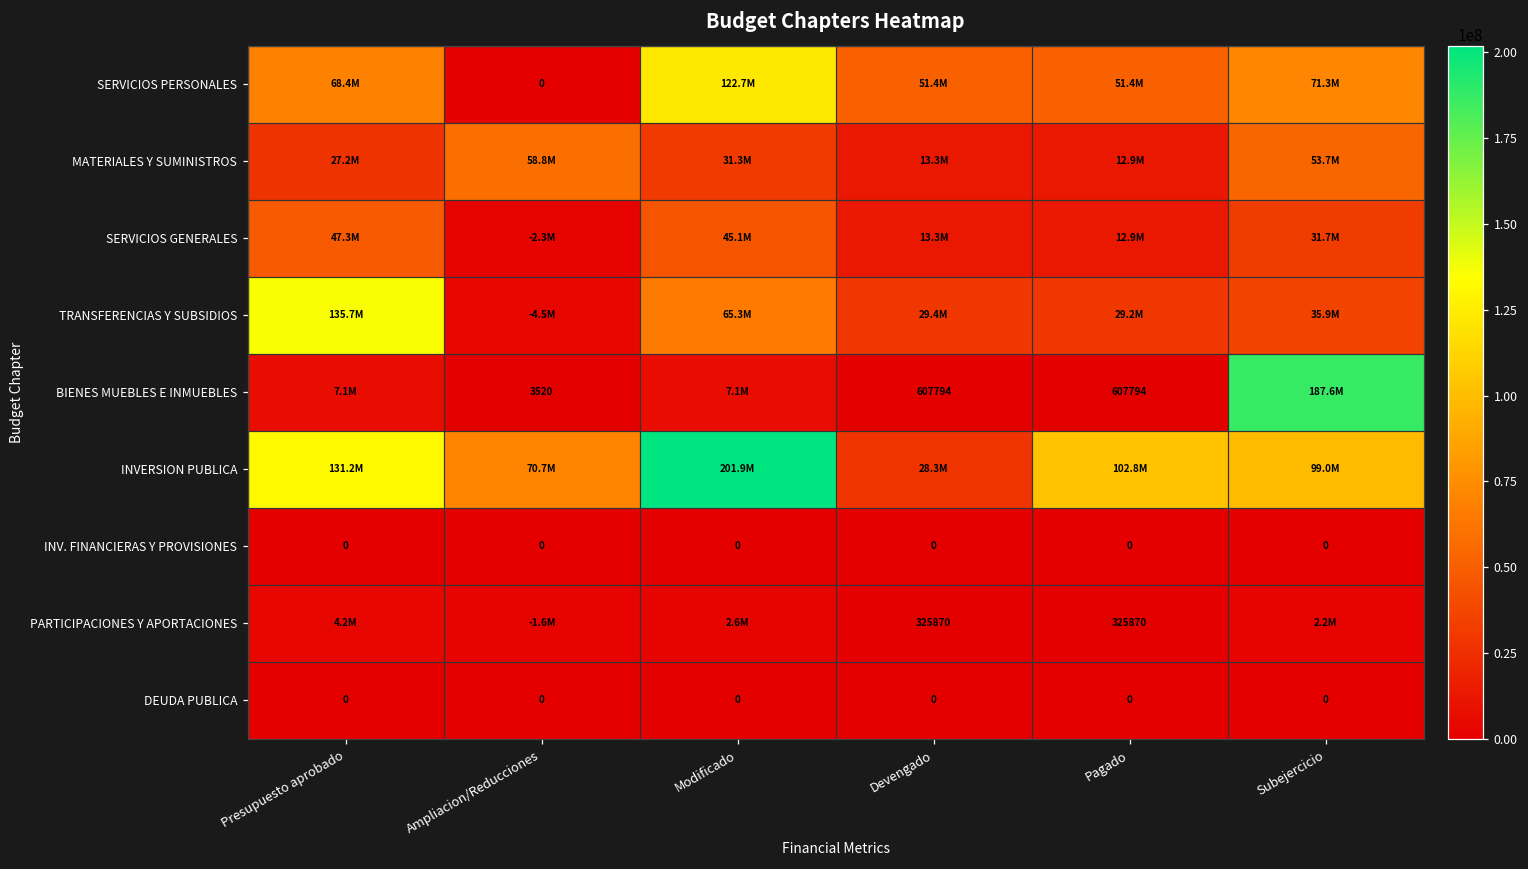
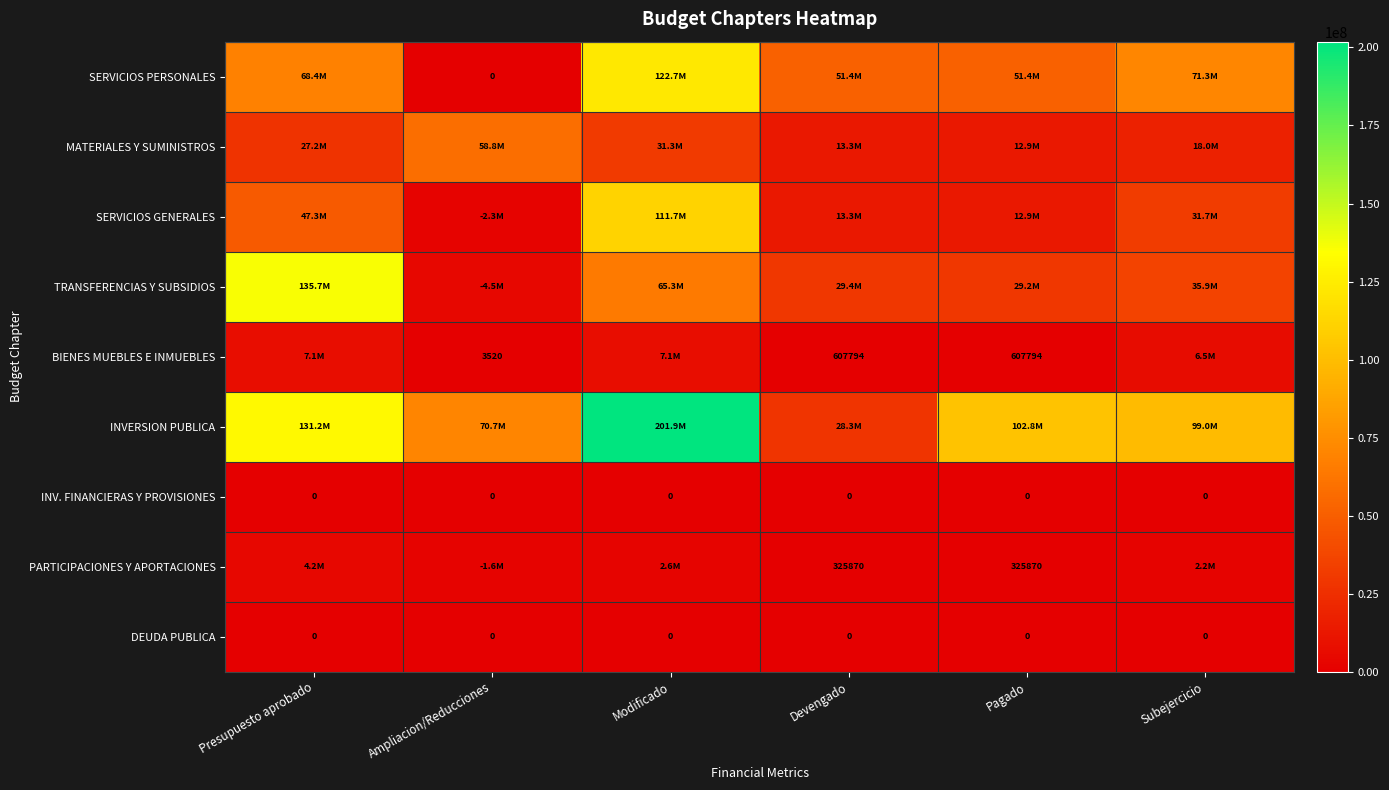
  {
    "SERVICIOS PERSONALES": {
      "Presupuesto aprobado": "68.4M",
      "Ampliacion/Reducciones": "0",
      "Modificado": "122.7M",
      "Devengado": "51.4M",
      "Pagado": "51.4M",
      "Subejercicio": "71.3M"
    },
    "MATERIALES Y SUMINISTROS": {
      "Presupuesto aprobado": "27.2M",
      "Ampliacion/Reducciones": "58.8M",
      "Modificado": "31.3M",
      "Devengado": "13.3M",
      "Pagado": "12.9M",
-     "Subejercicio": "53.7M"
+     "Subejercicio": "18.0M"
    },
    "SERVICIOS GENERALES": {
      "Presupuesto aprobado": "47.3M",
      "Ampliacion/Reducciones": "-2.3M",
-     "Modificado": "45.1M",
+     "Modificado": "111.7M",
      "Devengado": "13.3M",
      "Pagado": "12.9M",
      "Subejercicio": "31.7M"
    },
    "TRANSFERENCIAS Y SUBSIDIOS": {
      "Presupuesto aprobado": "135.7M",
      "Ampliacion/Reducciones": "-4.5M",
      "Modificado": "65.3M",
      "Devengado": "29.4M",
      "Pagado": "29.2M",
      "Subejercicio": "35.9M"
    },
    "BIENES MUEBLES E INMUEBLES": {
      "Presupuesto aprobado": "7.1M",
      "Ampliacion/Reducciones": "3520",
      "Modificado": "7.1M",
      "Devengado": "607794",
      "Pagado": "607794",
-     "Subejercicio": "187.6M"
+     "Subejercicio": "6.5M"
    },
    "INVERSION PUBLICA": {
      "Presupuesto aprobado": "131.2M",
      "Ampliacion/Reducciones": "70.7M",
      "Modificado": "201.9M",
      "Devengado": "28.3M",
      "Pagado": "102.8M",
      "Subejercicio": "99.0M"
    },
    "INV. FINANCIERAS Y PROVISIONES": {
      "Presupuesto aprobado": "0",
      "Ampliacion/Reducciones": "0",
      "Modificado": "0",
      "Devengado": "0",
      "Pagado": "0",
      "Subejercicio": "0"
    },
    "PARTICIPACIONES Y APORTACIONES": {
      "Presupuesto aprobado": "4.2M",
      "Ampliacion/Reducciones": "-1.6M",
      "Modificado": "2.6M",
      "Devengado": "325870",
      "Pagado": "325870",
      "Subejercicio": "2.2M"
    },
    "DEUDA PUBLICA": {
      "Presupuesto aprobado": "0",
      "Ampliacion/Reducciones": "0",
      "Modificado": "0",
      "Devengado": "0",
      "Pagado": "0",
      "Subejercicio": "0"
    }
  }
